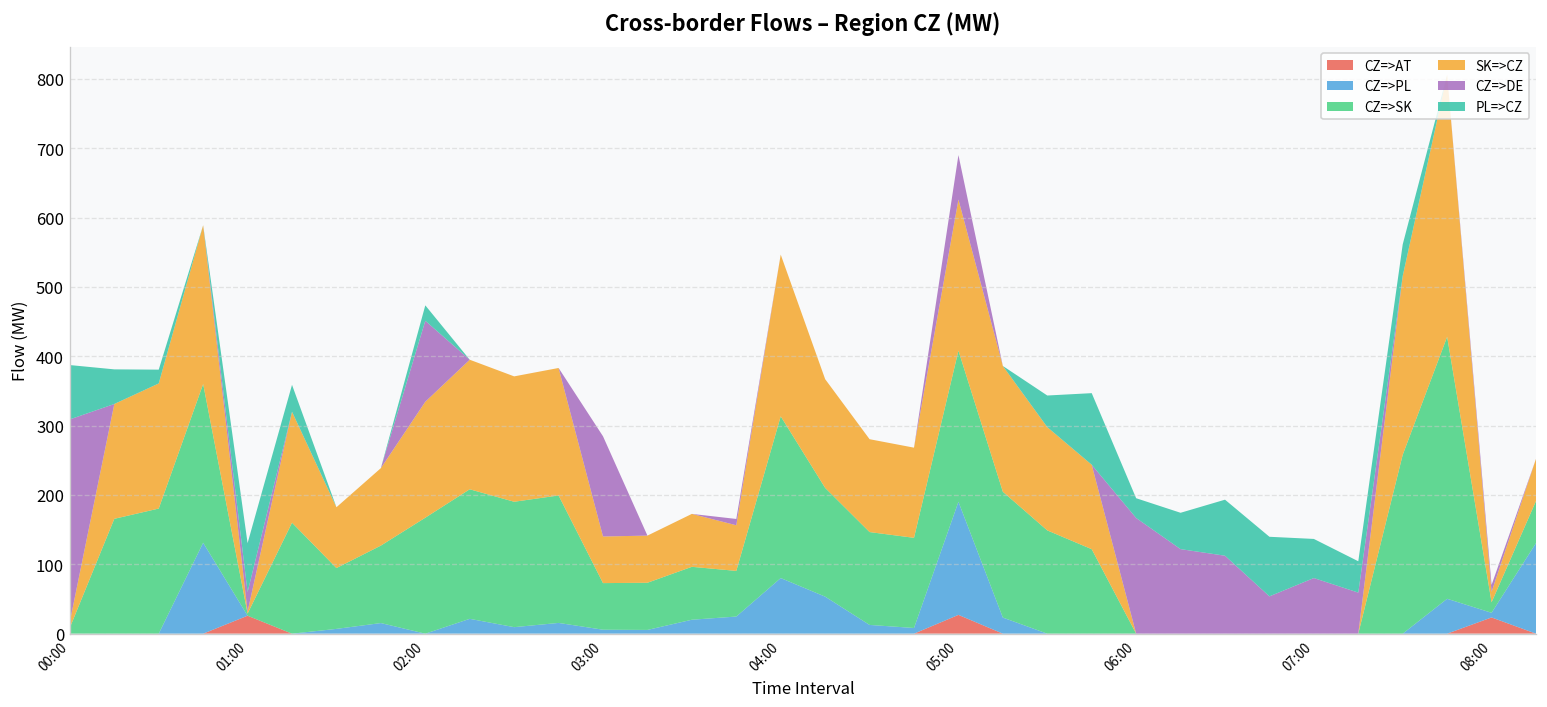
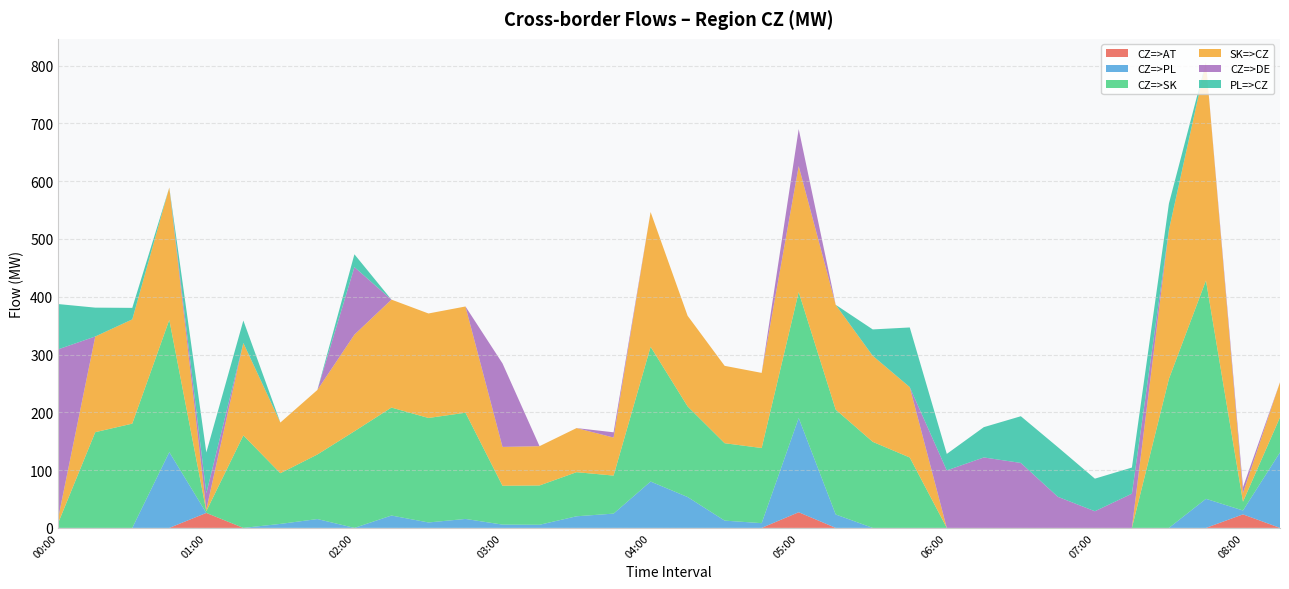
  {
    "CZ=>AT": {
      "03:00": 0,
      "04:00": 0,
      "05:00": 30,
      "08:00": 20
    },
    "CZ=>PL": {
      "03:00": 10,
      "04:00": 80,
      "05:00": 160,
      "08:00": 10
    },
    "SK=>CZ": {
      "00:00": 10,
      "02:00": 170,
      "03:00": 70,
      "05:00": 220,
      "08:00": 20
    },
    "CZ=>DE": {
      "00:00": 290,
      "01:00": 30,
      "02:00": 120,
-     "06:00": 170,
-     "07:00": 80
+     "06:00": 100,
+     "07:00": 30
    }
  }
